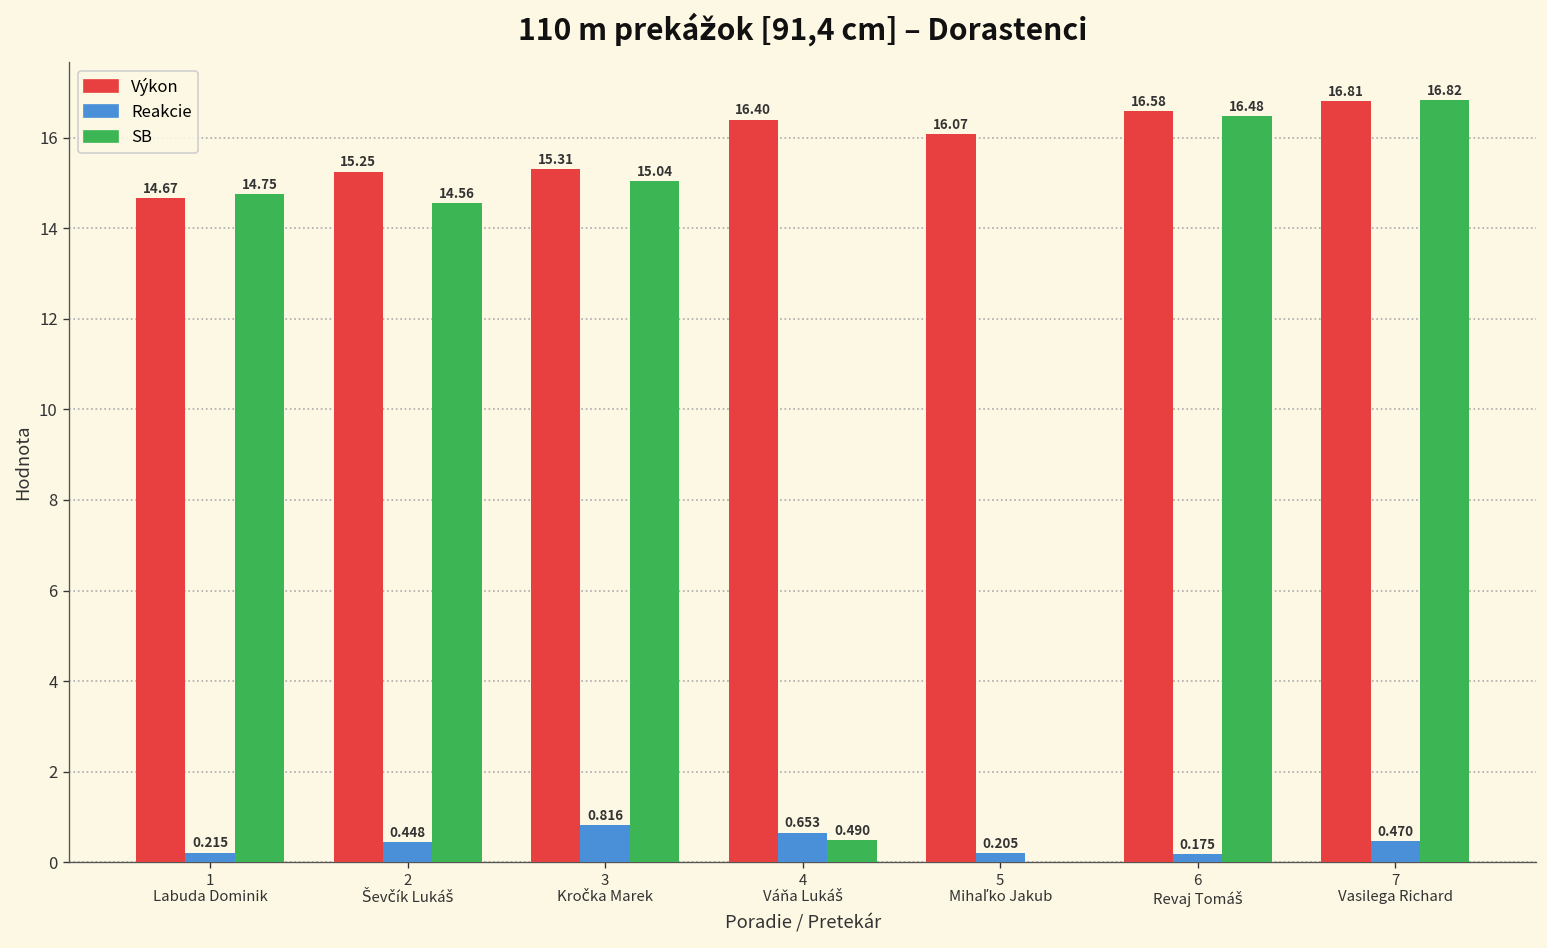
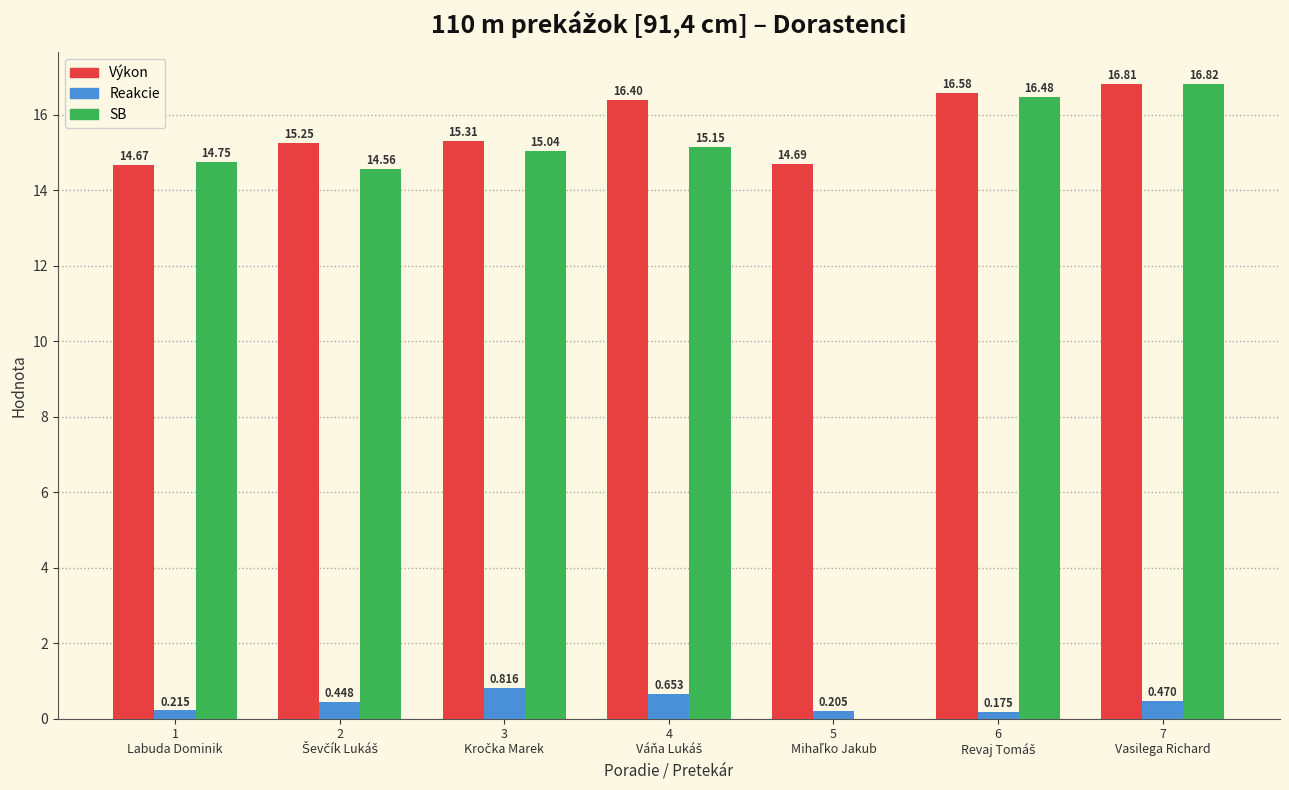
  {
    "Výkon": {
      "1 Labuda Dominik": 14.67,
      "2 Ševčík Lukáš": 15.25,
      "3 Kročka Marek": 15.31,
      "4 Váňa Lukáš": 16.40,
-     "5 Mihaľko Jakub": 16.07,
+     "5 Mihaľko Jakub": 14.69,
      "6 Revaj Tomáš": 16.58,
      "7 Vasilega Richard": 16.81
    },
    "Reakcie": {
      "1 Labuda Dominik": 0.215,
      "2 Ševčík Lukáš": 0.448,
      "3 Kročka Marek": 0.816,
      "4 Váňa Lukáš": 0.653,
      "5 Mihaľko Jakub": 0.205,
      "6 Revaj Tomáš": 0.175,
      "7 Vasilega Richard": 0.470
    },
    "SB": {
      "1 Labuda Dominik": 14.75,
      "2 Ševčík Lukáš": 14.56,
      "3 Kročka Marek": 15.04,
-     "4 Váňa Lukáš": 0.490,
+     "4 Váňa Lukáš": 15.15,
      "6 Revaj Tomáš": 16.48,
      "7 Vasilega Richard": 16.82
    }
  }
